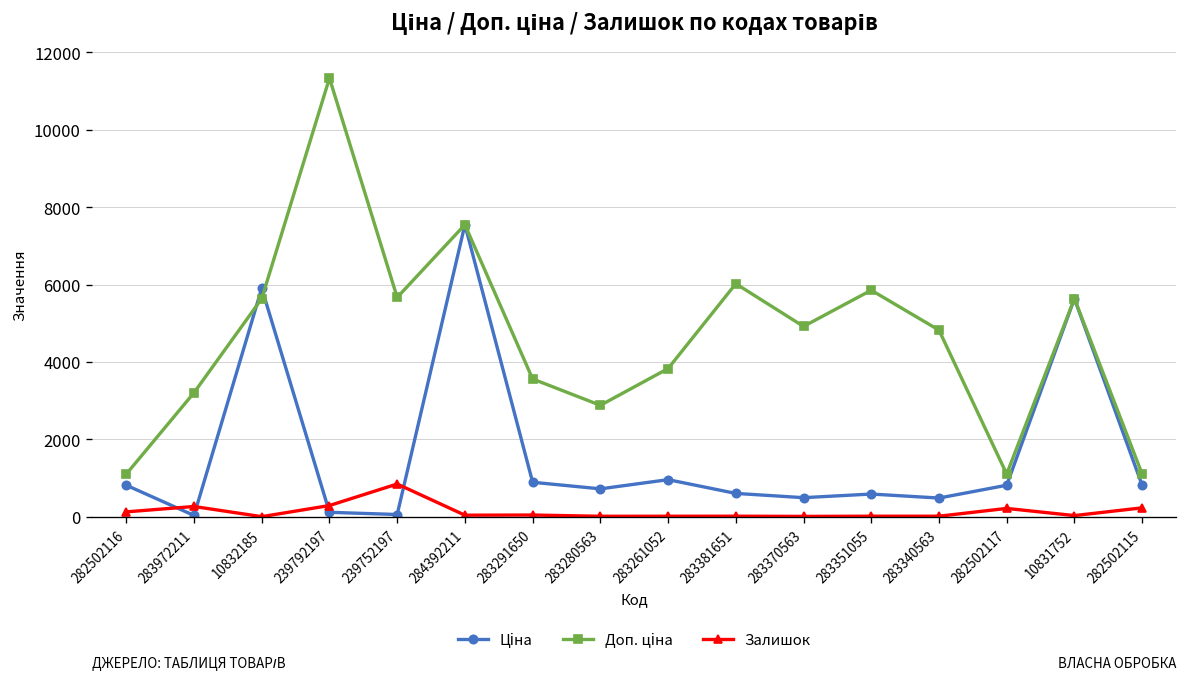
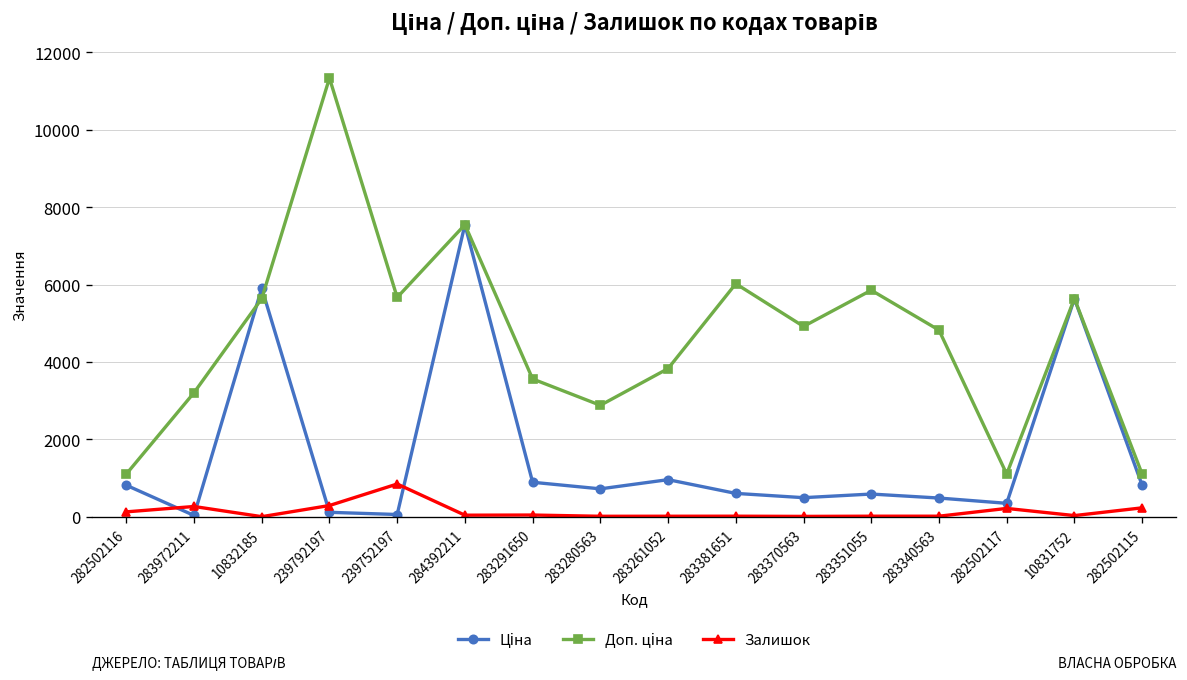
  {
    "Ціна": {
      "282502116": 800,
      "283972211": 0,
      "10832185": 5900,
      "239792197": 100,
      "239752197": 100,
      "283291650": 900,
      "283280563": 700,
      "283261052": 1000,
      "283381651": 600,
      "283370563": 500,
      "283351055": 600,
      "283340563": 500,
-     "282502117": 800,
+     "282502117": 300,
      "282502115": 800
    },
    "Доп. ціна": {
      "282502116": 1100,
      "283972211": 3200,
      "10832185": 5600,
      "239792197": 11300,
      "239752197": 5700,
      "283291650": 3600,
      "283280563": 2900,
      "283261052": 3800,
      "283381651": 6000,
      "283370563": 4900,
      "283351055": 5900,
      "283340563": 4800,
      "282502117": 1100,
      "282502115": 1100
    },
    "Залишок": {
      "282502116": 100,
      "283972211": 300,
      "10832185": 0,
      "239792197": 300,
      "239752197": 800,
      "284392211": 0,
      "283291650": 0,
      "283280563": 0,
      "283261052": 0,
      "283381651": 0,
      "283370563": 0,
      "283351055": 0,
      "283340563": 0,
      "282502117": 200,
      "10831752": 0,
      "282502115": 200
    }
  }
